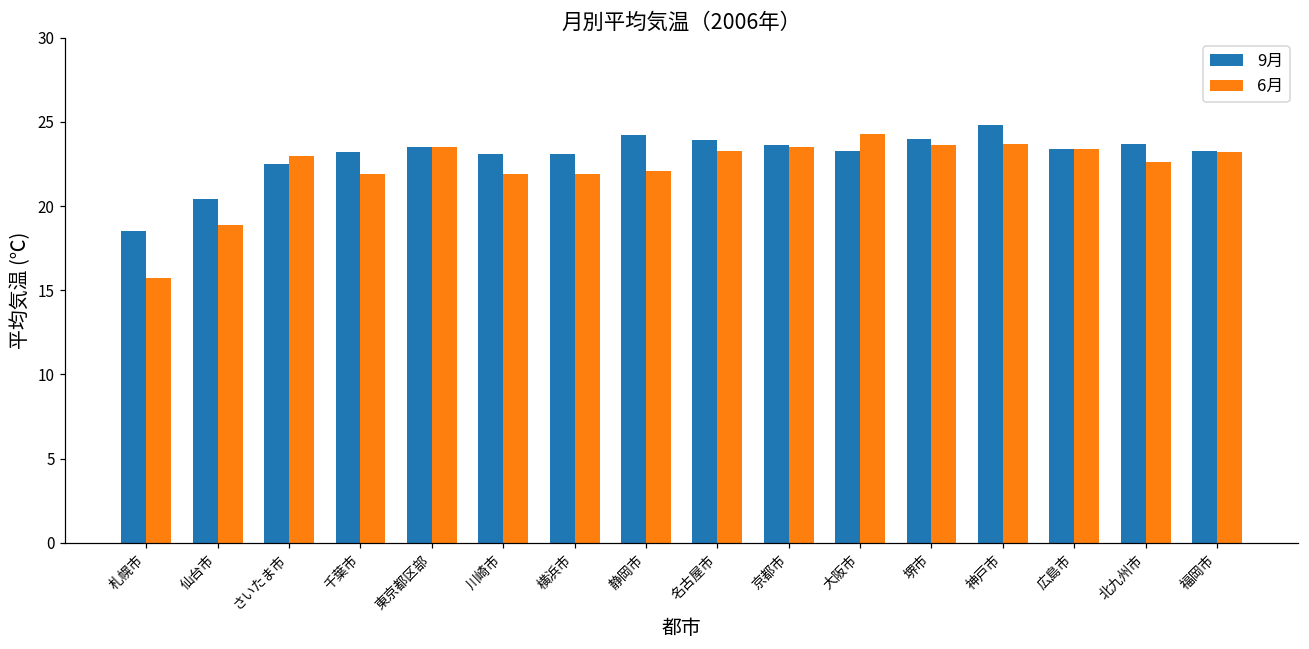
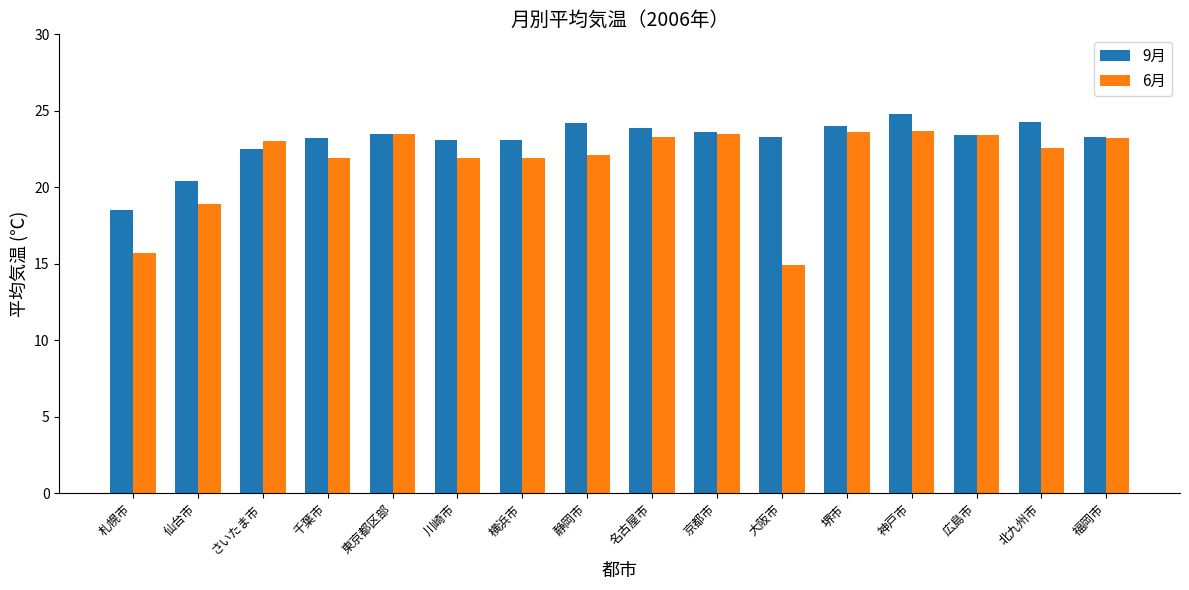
  {
    "9月": {
      "札幌市": 18.5,
      "仙台市": 20.4,
      "さいたま市": 22.5,
      "千葉市": 23.2,
      "東京都区部": 23.5,
      "川崎市": 23.1,
      "横浜市": 23.1,
      "静岡市": 24.2,
      "名古屋市": 23.9,
      "京都市": 23.6,
      "大阪市": 23.3,
      "堺市": 24.0,
      "神戸市": 24.8,
      "広島市": 23.4,
-     "北九州市": 23.7,
+     "北九州市": 24.3,
      "福岡市": 23.3
    },
    "6月": {
      "札幌市": 15.7,
      "仙台市": 18.9,
      "さいたま市": 23.0,
      "千葉市": 21.9,
      "東京都区部": 23.5,
      "川崎市": 21.9,
      "横浜市": 21.9,
      "静岡市": 22.1,
      "名古屋市": 23.3,
      "京都市": 23.5,
-     "大阪市": 24.3,
+     "大阪市": 14.9,
      "堺市": 23.6,
      "神戸市": 23.7,
      "広島市": 23.4,
      "北九州市": 22.6,
      "福岡市": 23.2
    }
  }
